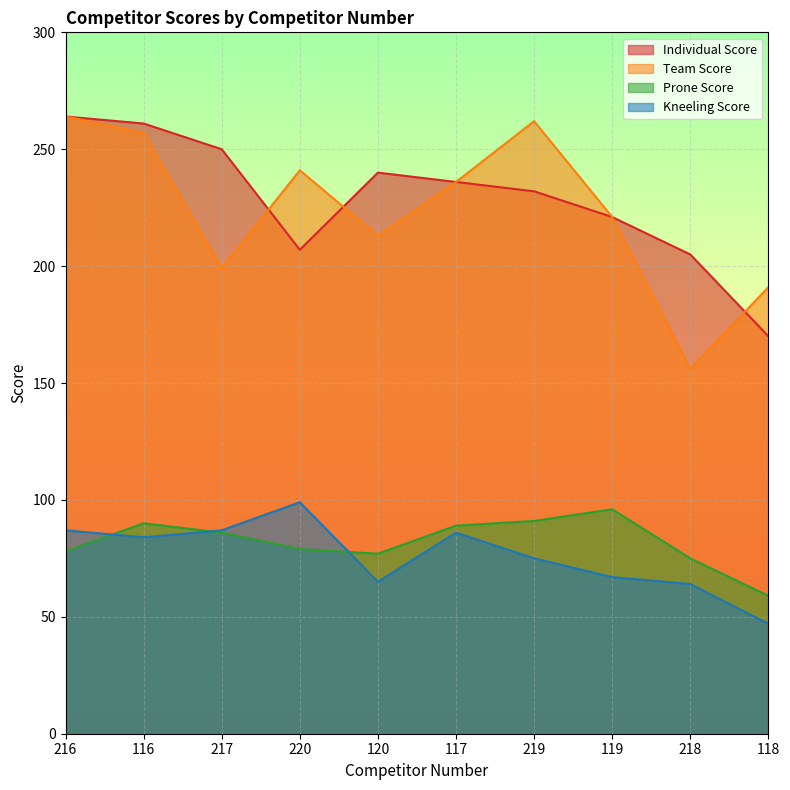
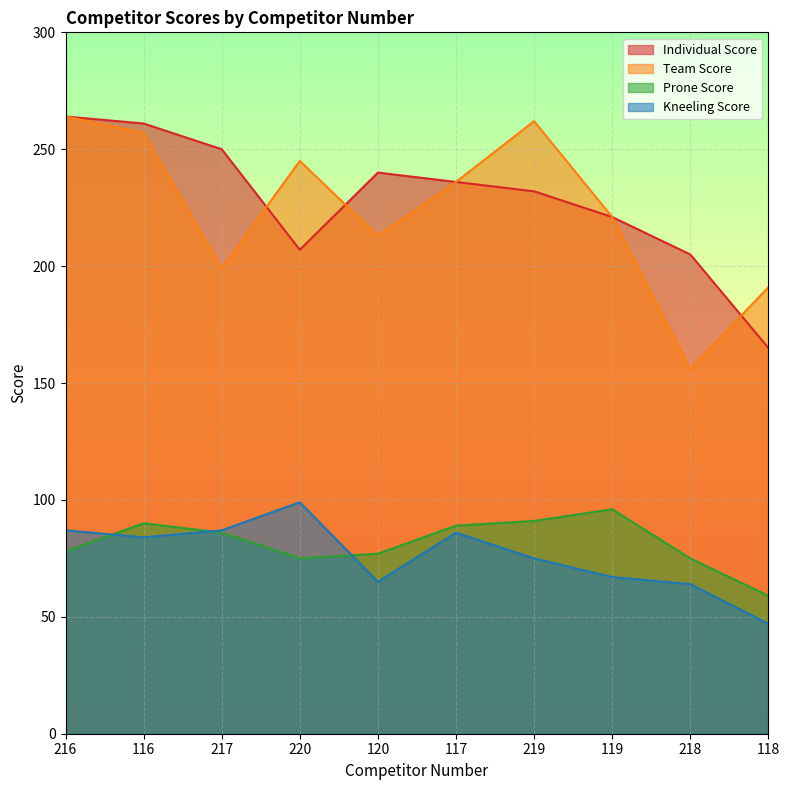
  {
    "Individual Score": {
      "116": 261,
      "217": 250,
      "220": 207,
      "120": 240,
      "219": 232,
      "218": 205,
-     "118": 170
+     "118": 165
    },
    "Team Score": {
      "116": 257,
      "217": 199,
-     "220": 241,
+     "220": 245,
      "120": 213,
      "219": 262,
      "218": 156,
      "118": 191
    },
    "Prone Score": {
      "216": 78,
      "116": 90,
-     "220": 79,
+     "220": 75,
      "120": 77,
      "117": 89,
      "219": 91,
      "119": 96,
      "218": 75,
      "118": 59
    },
    "Kneeling Score": {
      "216": 87,
      "116": 84,
      "220": 99,
      "120": 65,
      "117": 86,
      "219": 75,
      "119": 67,
      "218": 64,
      "118": 47
    }
  }
